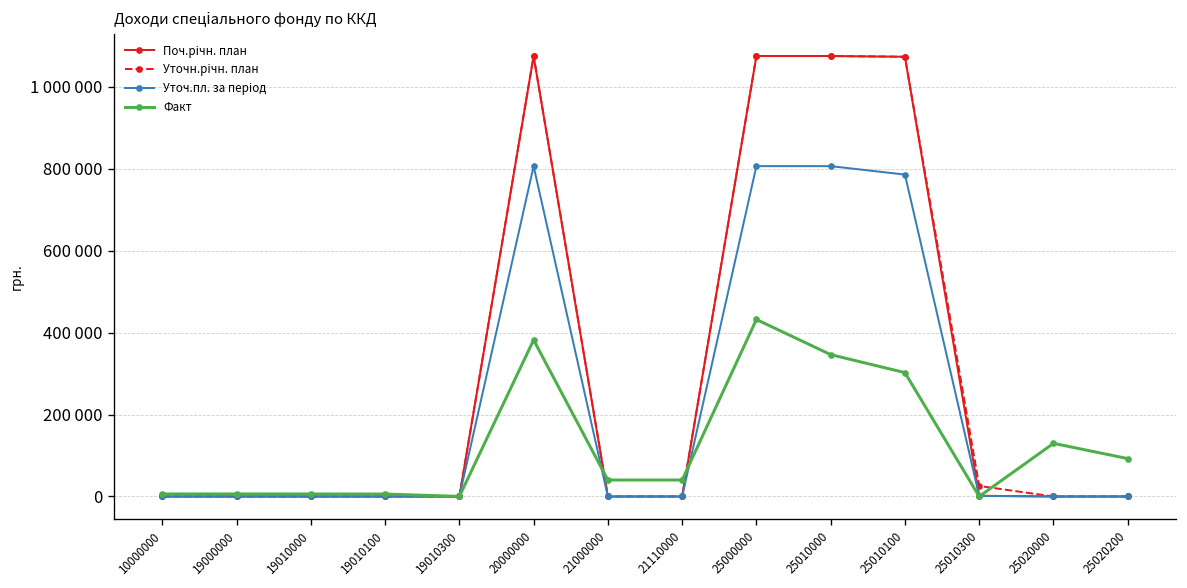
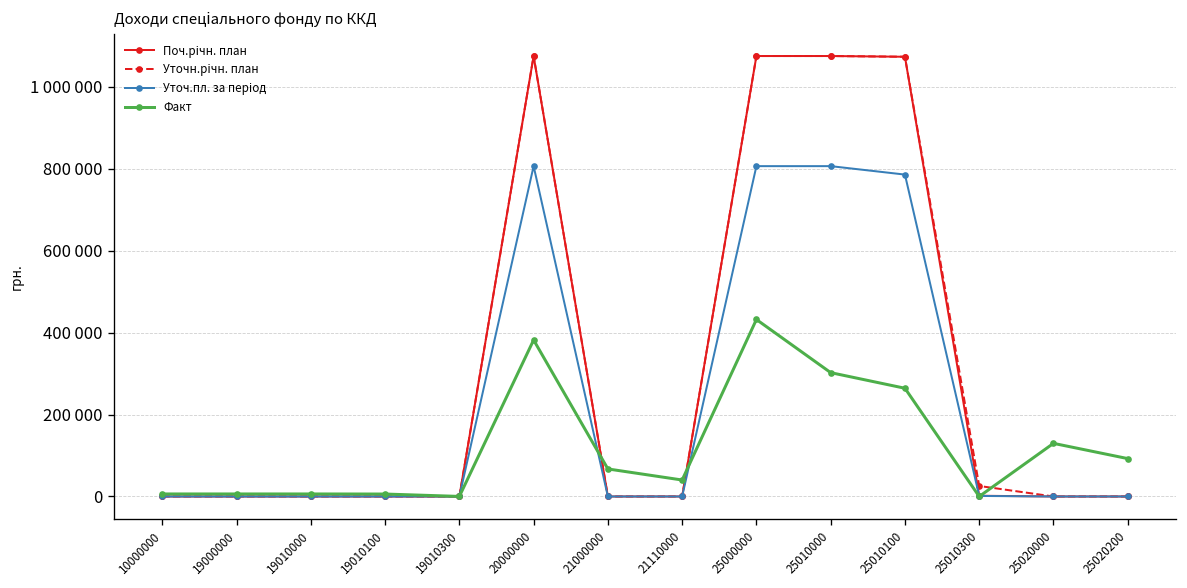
  {
    "Уточ.пл. за період": {
      "20000000": 810000,
      "25000000": 810000,
      "25010000": 810000,
      "25010100": 790000
    },
    "Факт": {
      "20000000": 380000,
-     "21000000": 40000,
+     "21000000": 70000,
      "21110000": 40000,
      "25000000": 430000,
-     "25010000": 350000,
-     "25010100": 300000,
+     "25010000": 300000,
+     "25010100": 260000,
      "25020000": 130000,
      "25020200": 90000
    }
  }
